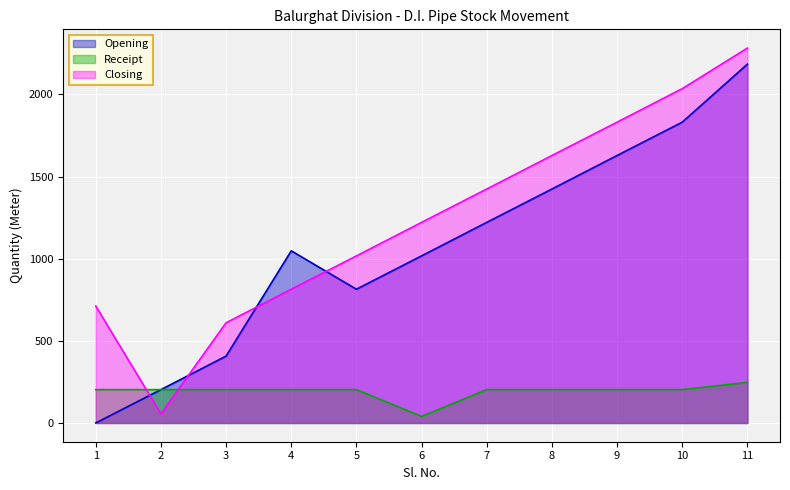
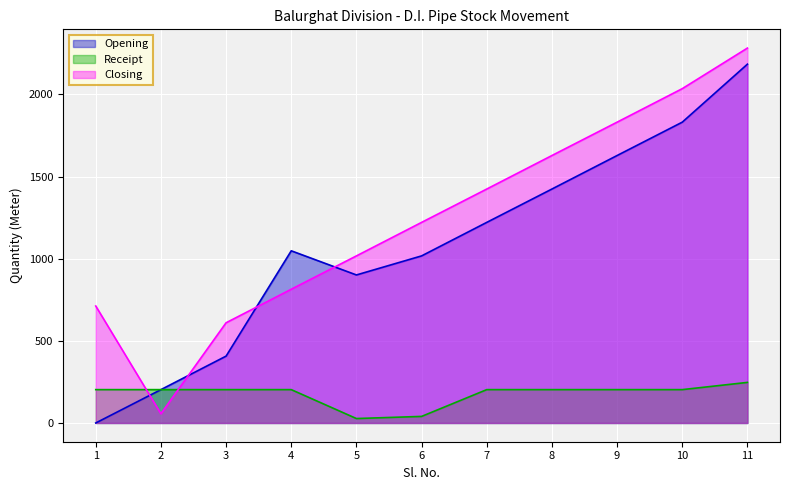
  {
    "Opening": {
      "1": 0,
      "3": 410,
      "4": 1050,
-     "5": 810,
+     "5": 900,
      "6": 1020,
      "7": 1220,
      "8": 1420,
      "9": 1630,
      "10": 1830,
      "11": 2180
    },
    "Receipt": {
      "1": 200,
      "3": 200,
      "4": 200,
-     "5": 200,
+     "5": 30,
      "6": 40,
      "7": 200,
      "8": 200,
      "9": 200,
      "10": 200,
      "11": 250
    },
    "Closing": {
      "1": 710,
      "2": 60,
      "3": 610,
      "4": 810,
      "5": 1020,
      "6": 1220,
      "7": 1420,
      "8": 1630,
      "9": 1830,
      "10": 2040,
      "11": 2280
    }
  }
